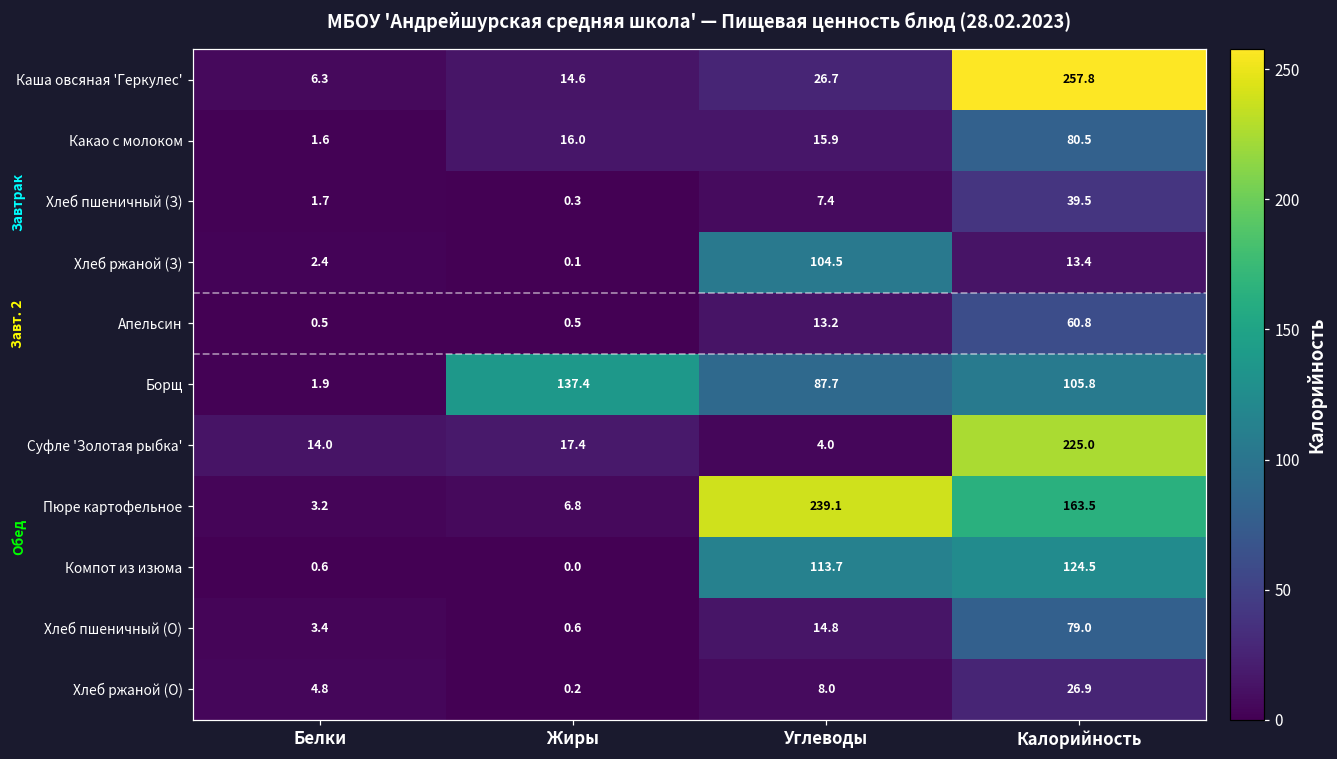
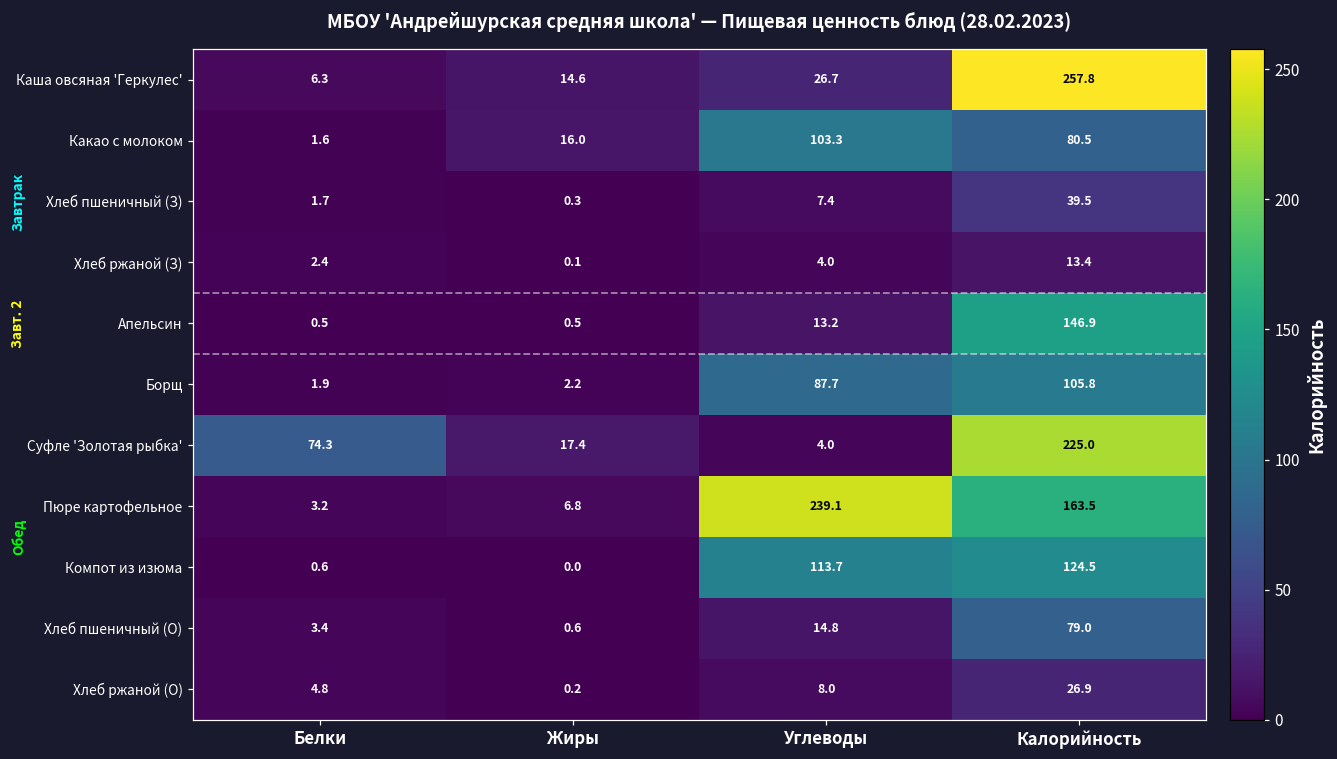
  {
    "Каша овсяная 'Геркулес'": {
      "Белки": 6.3,
      "Жиры": 14.6,
      "Углеводы": 26.7,
      "Калорийность": 257.8
    },
    "Какао с молоком": {
      "Белки": 1.6,
      "Жиры": 16.0,
-     "Углеводы": 15.9,
+     "Углеводы": 103.3,
      "Калорийность": 80.5
    },
    "Хлеб пшеничный (З)": {
      "Белки": 1.7,
      "Жиры": 0.3,
      "Углеводы": 7.4,
      "Калорийность": 39.5
    },
    "Хлеб ржаной (З)": {
      "Белки": 2.4,
      "Жиры": 0.1,
-     "Углеводы": 104.5,
+     "Углеводы": 4.0,
      "Калорийность": 13.4
    },
    "Апельсин": {
      "Белки": 0.5,
      "Жиры": 0.5,
      "Углеводы": 13.2,
-     "Калорийность": 60.8
+     "Калорийность": 146.9
    },
    "Борщ": {
      "Белки": 1.9,
-     "Жиры": 137.4,
+     "Жиры": 2.2,
      "Углеводы": 87.7,
      "Калорийность": 105.8
    },
    "Суфле 'Золотая рыбка'": {
-     "Белки": 14.0,
+     "Белки": 74.3,
      "Жиры": 17.4,
      "Углеводы": 4.0,
      "Калорийность": 225.0
    },
    "Пюре картофельное": {
      "Белки": 3.2,
      "Жиры": 6.8,
      "Углеводы": 239.1,
      "Калорийность": 163.5
    },
    "Компот из изюма": {
      "Белки": 0.6,
      "Жиры": 0.0,
      "Углеводы": 113.7,
      "Калорийность": 124.5
    },
    "Хлеб пшеничный (О)": {
      "Белки": 3.4,
      "Жиры": 0.6,
      "Углеводы": 14.8,
      "Калорийность": 79.0
    },
    "Хлеб ржаной (О)": {
      "Белки": 4.8,
      "Жиры": 0.2,
      "Углеводы": 8.0,
      "Калорийность": 26.9
    }
  }
